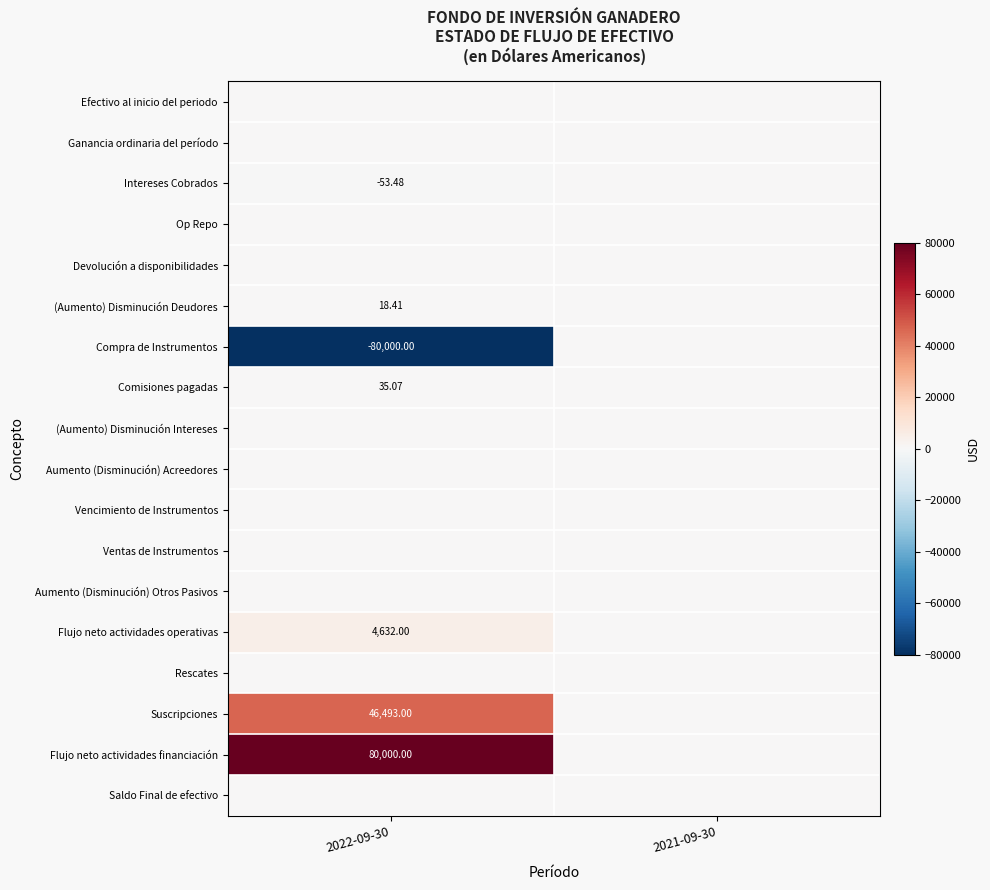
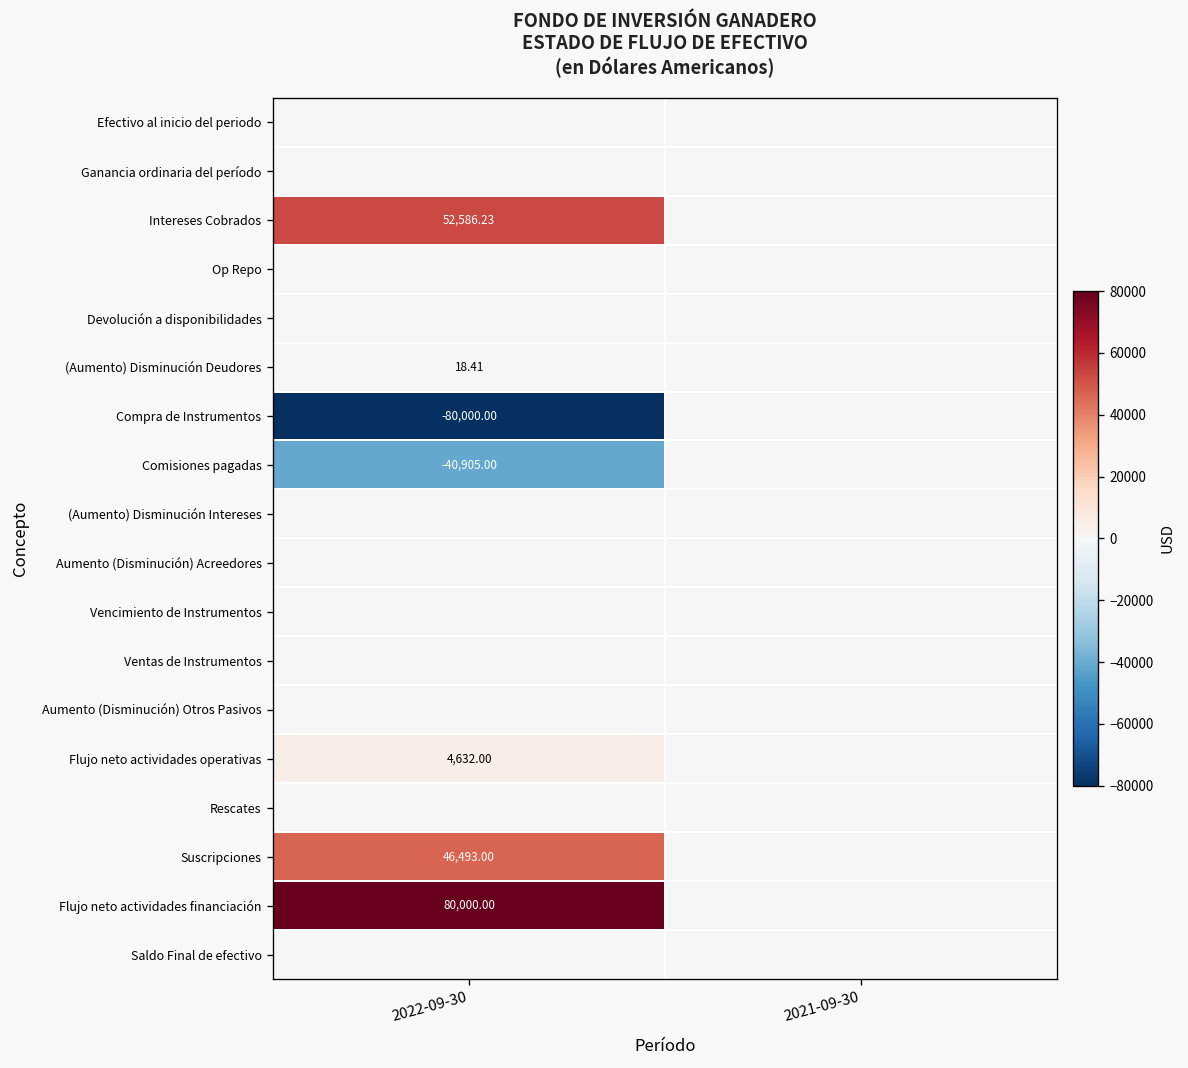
  {
    "Intereses Cobrados": {
-     "2022-09-30": "-53.48"
+     "2022-09-30": "52,586.23"
    },
    "(Aumento) Disminución Deudores": {
      "2022-09-30": "18.41"
    },
    "Compra de Instrumentos": {
      "2022-09-30": "-80,000.00"
    },
    "Comisiones pagadas": {
-     "2022-09-30": "35.07"
+     "2022-09-30": "-40,905.00"
    },
    "Flujo neto actividades operativas": {
      "2022-09-30": "4,632.00"
    },
    "Suscripciones": {
      "2022-09-30": "46,493.00"
    },
    "Flujo neto actividades financiación": {
      "2022-09-30": "80,000.00"
    }
  }
